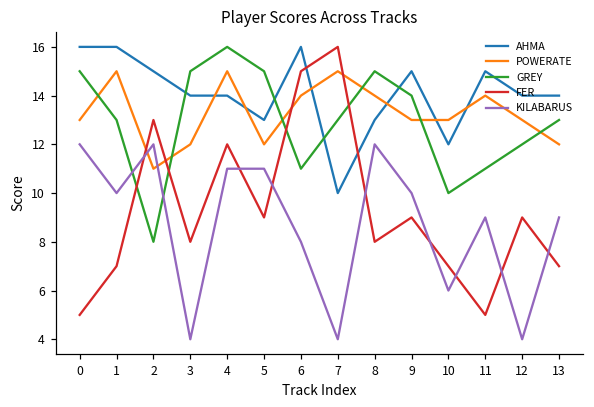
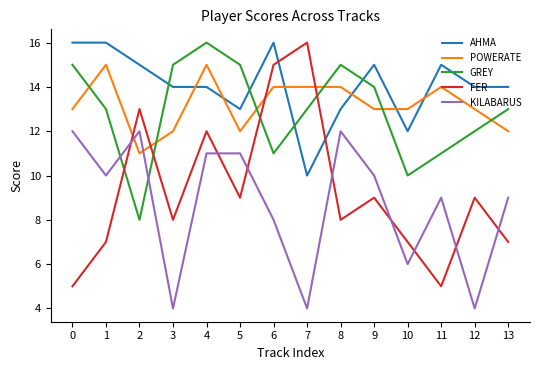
  {
    "AHMA": {
      "0": 16,
      "1": 16,
      "2": 15,
      "3": 14,
      "4": 14,
      "5": 13,
      "6": 16,
      "7": 10,
      "8": 13,
      "9": 15,
      "10": 12,
      "11": 15,
      "12": 14,
      "13": 14
    },
    "POWERATE": {
      "0": 13,
      "1": 15,
      "2": 11,
      "3": 12,
      "4": 15,
      "5": 12,
      "6": 14,
-     "7": 15,
+     "7": 14,
      "8": 14,
      "9": 13,
      "10": 13,
      "11": 14,
      "12": 13,
      "13": 12
    },
    "GREY": {
      "0": 15,
      "1": 13,
      "2": 8,
      "3": 15,
      "4": 16,
      "5": 15,
      "6": 11,
      "7": 13,
      "8": 15,
      "9": 14,
      "10": 10,
      "11": 11,
      "12": 12,
      "13": 13
    },
    "FER": {
      "0": 5,
      "1": 7,
      "2": 13,
      "3": 8,
      "4": 12,
      "5": 9,
      "6": 15,
      "7": 16,
      "8": 8,
      "9": 9,
      "10": 7,
      "11": 5,
      "12": 9,
      "13": 7
    },
    "KILABARUS": {
      "0": 12,
      "1": 10,
      "2": 12,
      "3": 4,
      "4": 11,
      "5": 11,
      "6": 8,
      "7": 4,
      "8": 12,
      "9": 10,
      "10": 6,
      "11": 9,
      "12": 4,
      "13": 9
    }
  }
